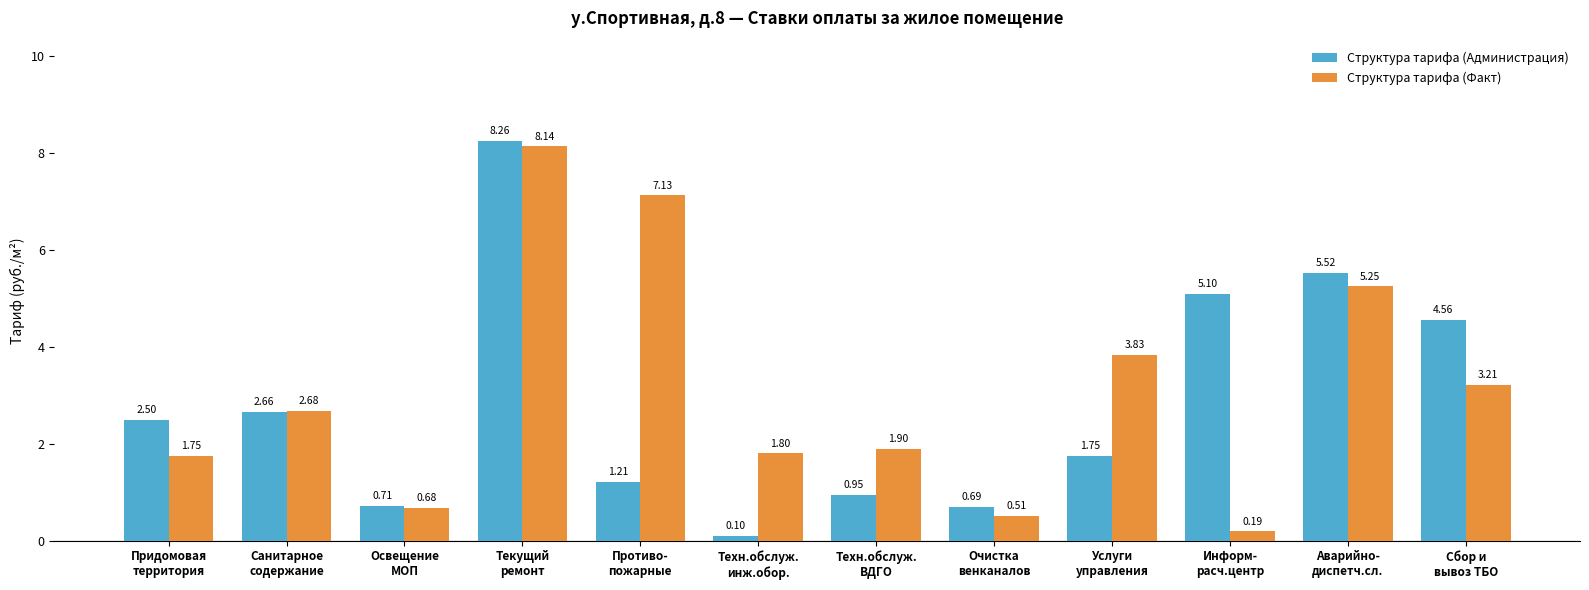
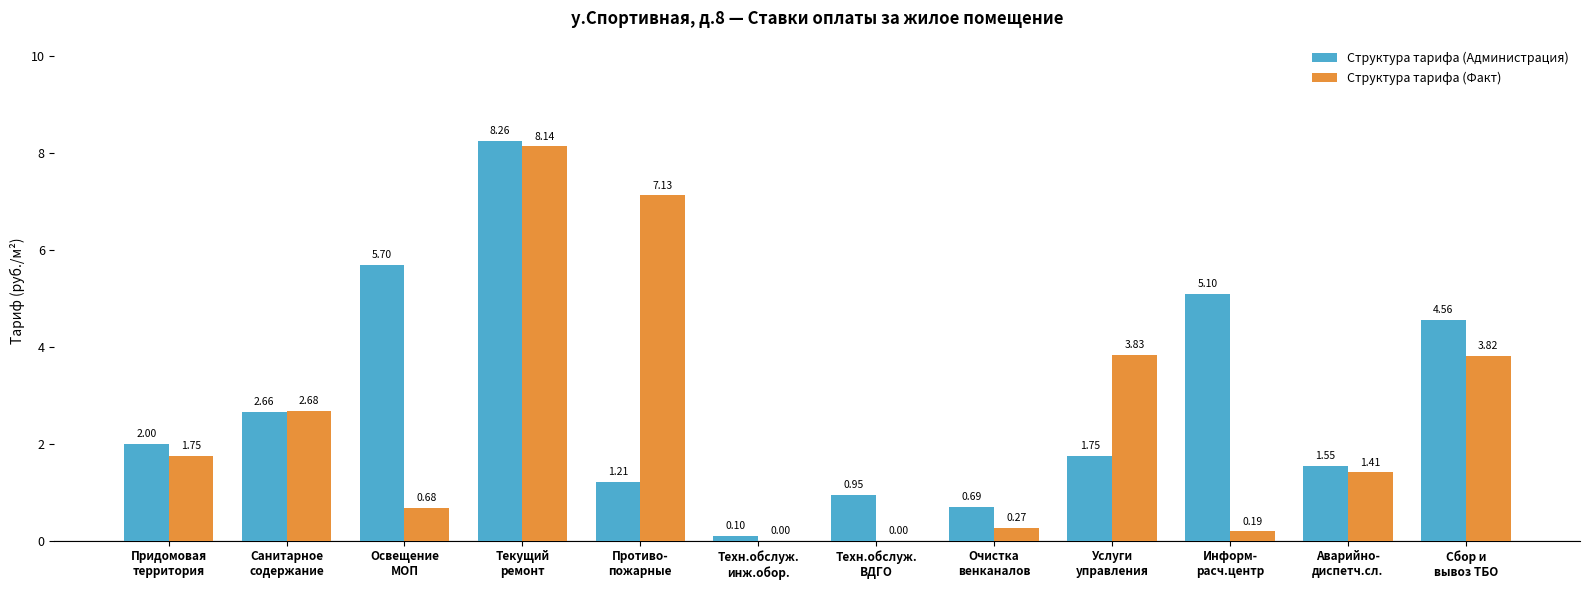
  {
    "Структура тарифа (Администрация)": {
-     "Придомовая территория": 2.50,
+     "Придомовая территория": 2.00,
      "Санитарное содержание": 2.66,
-     "Освещение МОП": 0.71,
+     "Освещение МОП": 5.70,
      "Текущий ремонт": 8.26,
      "Противо- пожарные": 1.21,
      "Техн.обслуж. инж.обор.": 0.10,
      "Техн.обслуж. ВДГО": 0.95,
      "Очистка венканалов": 0.69,
      "Услуги управления": 1.75,
      "Информ- расч.центр": 5.10,
-     "Аварийно- диспетч.сл.": 5.52,
+     "Аварийно- диспетч.сл.": 1.55,
      "Сбор и вывоз ТБО": 4.56
    },
    "Структура тарифа (Факт)": {
      "Придомовая территория": 1.75,
      "Санитарное содержание": 2.68,
      "Освещение МОП": 0.68,
      "Текущий ремонт": 8.14,
      "Противо- пожарные": 7.13,
-     "Техн.обслуж. инж.обор.": 1.80,
-     "Техн.обслуж. ВДГО": 1.90,
-     "Очистка венканалов": 0.51,
+     "Техн.обслуж. инж.обор.": 0.00,
+     "Техн.обслуж. ВДГО": 0.00,
+     "Очистка венканалов": 0.27,
      "Услуги управления": 3.83,
      "Информ- расч.центр": 0.19,
-     "Аварийно- диспетч.сл.": 5.25,
-     "Сбор и вывоз ТБО": 3.21
+     "Аварийно- диспетч.сл.": 1.41,
+     "Сбор и вывоз ТБО": 3.82
    }
  }
